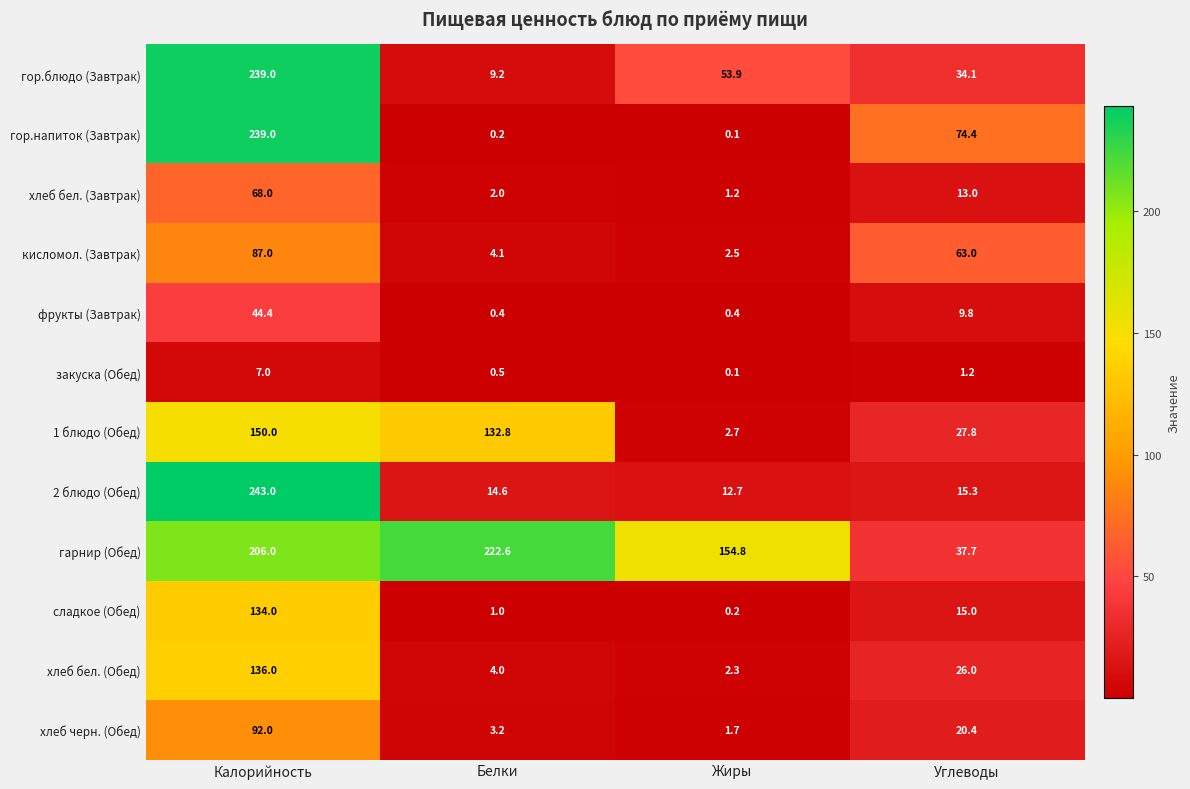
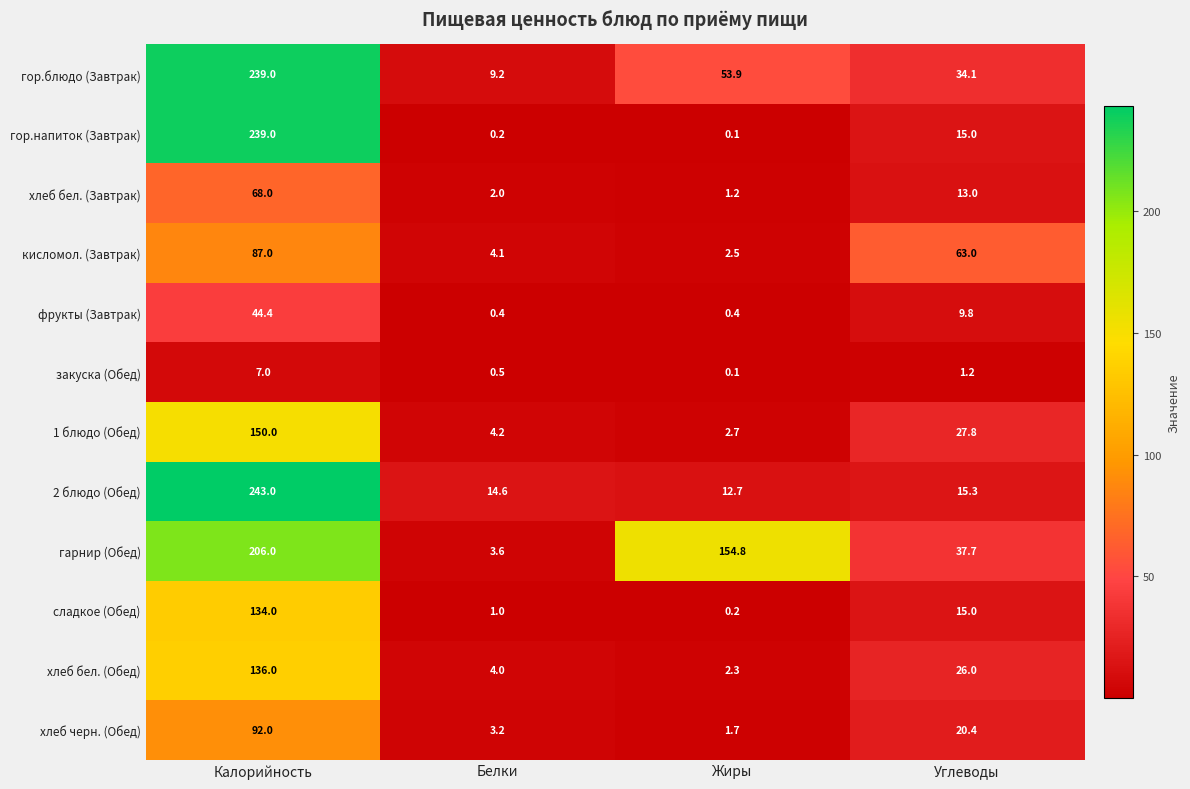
  {
    "гор.блюдо (Завтрак)": {
      "Калорийность": 239.0,
      "Белки": 9.2,
      "Жиры": 53.9,
      "Углеводы": 34.1
    },
    "гор.напиток (Завтрак)": {
      "Калорийность": 239.0,
      "Белки": 0.2,
      "Жиры": 0.1,
-     "Углеводы": 74.4
+     "Углеводы": 15.0
    },
    "хлеб бел. (Завтрак)": {
      "Калорийность": 68.0,
      "Белки": 2.0,
      "Жиры": 1.2,
      "Углеводы": 13.0
    },
    "кисломол. (Завтрак)": {
      "Калорийность": 87.0,
      "Белки": 4.1,
      "Жиры": 2.5,
      "Углеводы": 63.0
    },
    "фрукты (Завтрак)": {
      "Калорийность": 44.4,
      "Белки": 0.4,
      "Жиры": 0.4,
      "Углеводы": 9.8
    },
    "закуска (Обед)": {
      "Калорийность": 7.0,
      "Белки": 0.5,
      "Жиры": 0.1,
      "Углеводы": 1.2
    },
    "1 блюдо (Обед)": {
      "Калорийность": 150.0,
-     "Белки": 132.8,
+     "Белки": 4.2,
      "Жиры": 2.7,
      "Углеводы": 27.8
    },
    "2 блюдо (Обед)": {
      "Калорийность": 243.0,
      "Белки": 14.6,
      "Жиры": 12.7,
      "Углеводы": 15.3
    },
    "гарнир (Обед)": {
      "Калорийность": 206.0,
-     "Белки": 222.6,
+     "Белки": 3.6,
      "Жиры": 154.8,
      "Углеводы": 37.7
    },
    "сладкое (Обед)": {
      "Калорийность": 134.0,
      "Белки": 1.0,
      "Жиры": 0.2,
      "Углеводы": 15.0
    },
    "хлеб бел. (Обед)": {
      "Калорийность": 136.0,
      "Белки": 4.0,
      "Жиры": 2.3,
      "Углеводы": 26.0
    },
    "хлеб черн. (Обед)": {
      "Калорийность": 92.0,
      "Белки": 3.2,
      "Жиры": 1.7,
      "Углеводы": 20.4
    }
  }
